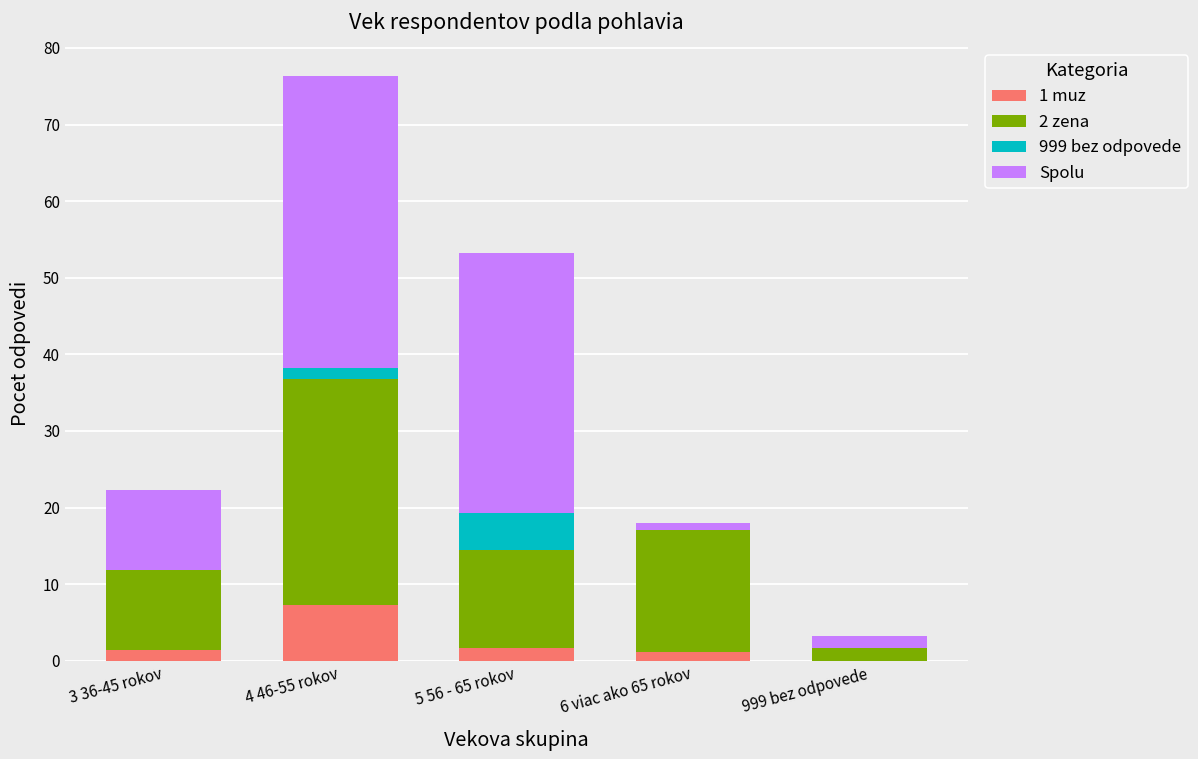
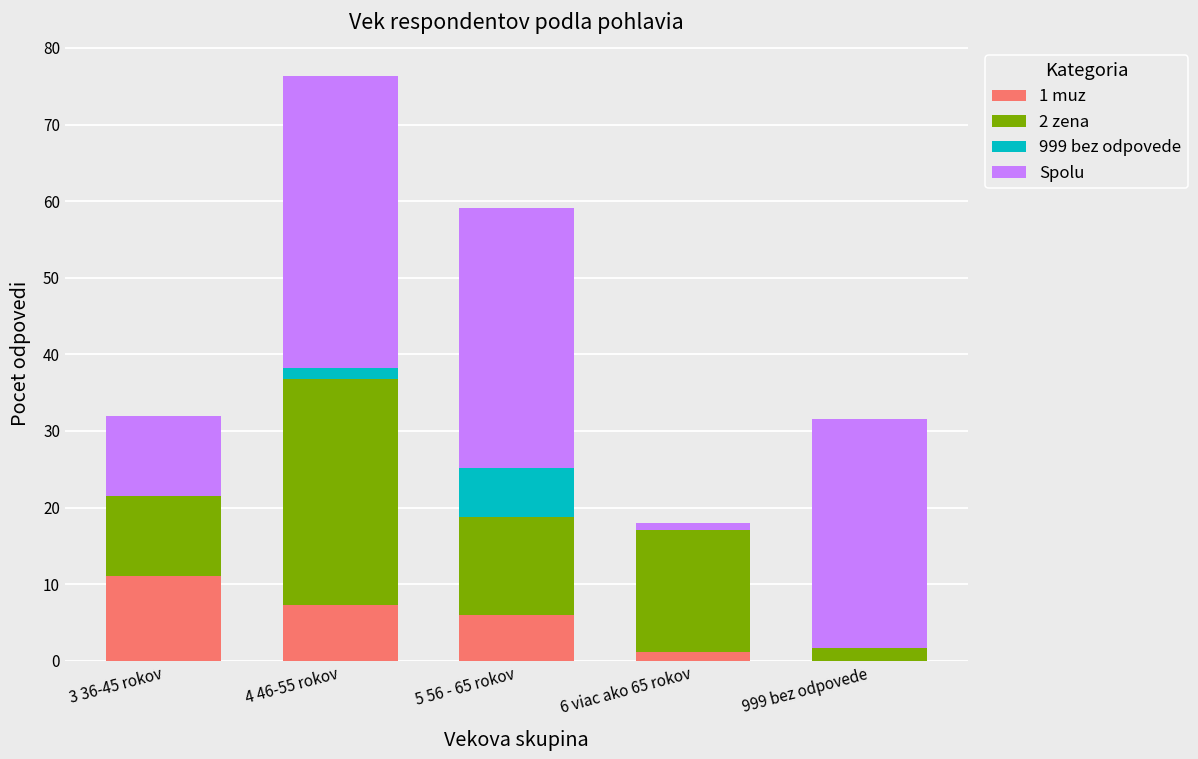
  {
    "1 muz": {
-     "3 36-45 rokov": 1,
+     "3 36-45 rokov": 11,
      "4 46-55 rokov": 7,
-     "5 56 - 65 rokov": 2,
+     "5 56 - 65 rokov": 6,
      "6 viac ako 65 rokov": 1,
      "999 bez odpovede": 0
    },
    "2 zena": {
      "3 36-45 rokov": 10,
      "4 46-55 rokov": 29,
      "5 56 - 65 rokov": 13,
      "6 viac ako 65 rokov": 16,
      "999 bez odpovede": 2
    },
    "999 bez odpovede": {
      "3 36-45 rokov": 0,
      "4 46-55 rokov": 1,
-     "5 56 - 65 rokov": 5,
+     "5 56 - 65 rokov": 6,
      "6 viac ako 65 rokov": 0,
      "999 bez odpovede": 0
    },
    "Spolu": {
      "3 36-45 rokov": 10,
      "4 46-55 rokov": 38,
      "5 56 - 65 rokov": 34,
      "6 viac ako 65 rokov": 1,
-     "999 bez odpovede": 2
+     "999 bez odpovede": 30
    }
  }
